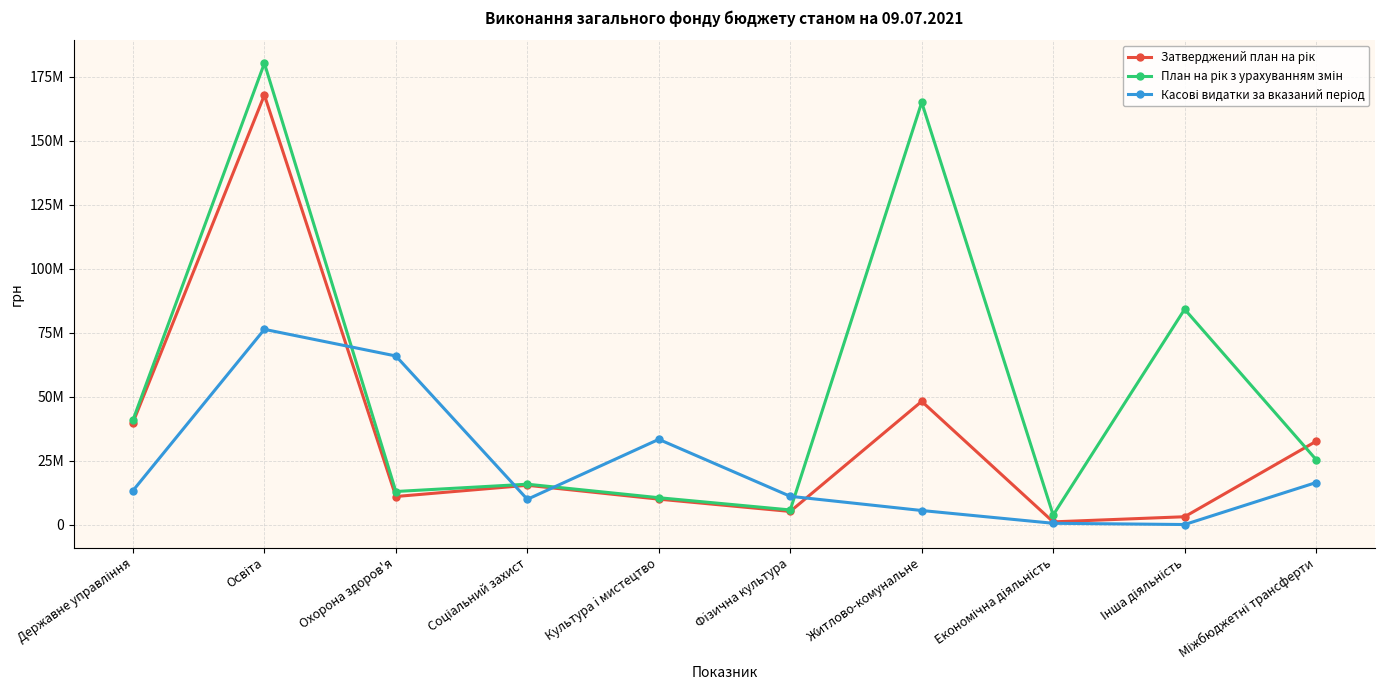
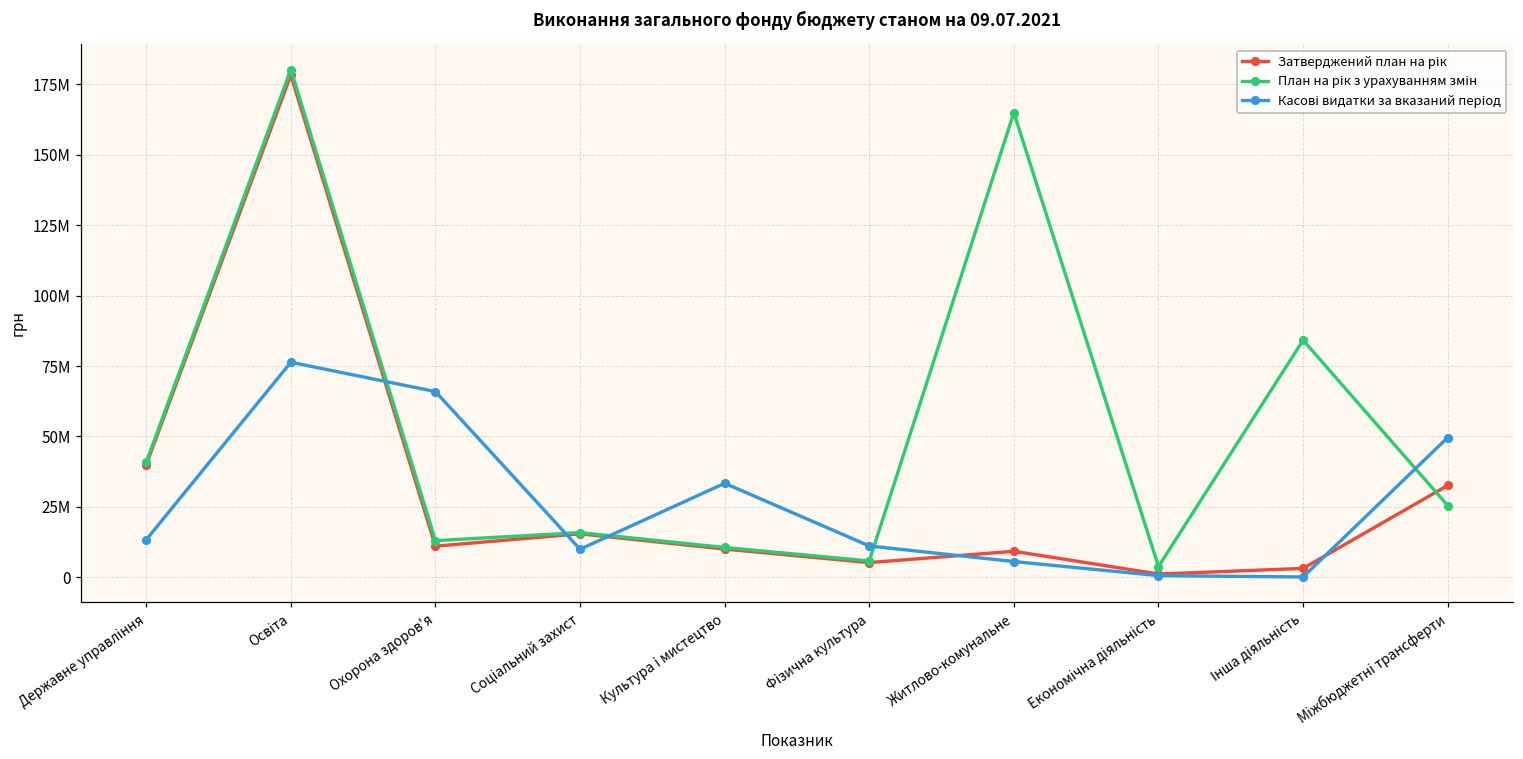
  {
    "Затверджений план на рік": {
-     "Освіта": 168000000,
+     "Освіта": 178000000,
      "Охорона здоров'я": 11000000,
-     "Житлово-комунальне": 48000000,
+     "Житлово-комунальне": 9000000,
      "Інша діяльність": 3000000,
      "Міжбюджетні трансферти": 33000000
    },
    "План на рік з урахуванням змін": {
      "Освіта": 180000000,
      "Охорона здоров'я": 13000000,
      "Житлово-комунальне": 165000000,
      "Економічна діяльність": 4000000,
      "Інша діяльність": 84000000,
      "Міжбюджетні трансферти": 25000000
    },
    "Касові видатки за вказаний період": {
      "Державне управління": 13000000,
      "Освіта": 76000000,
      "Охорона здоров'я": 66000000,
      "Соціальний захист": 10000000,
      "Культура i мистецтво": 33000000,
      "Фiзична культура": 11000000,
      "Житлово-комунальне": 6000000,
      "Інша діяльність": 0,
-     "Міжбюджетні трансферти": 17000000
+     "Міжбюджетні трансферти": 50000000
    }
  }
